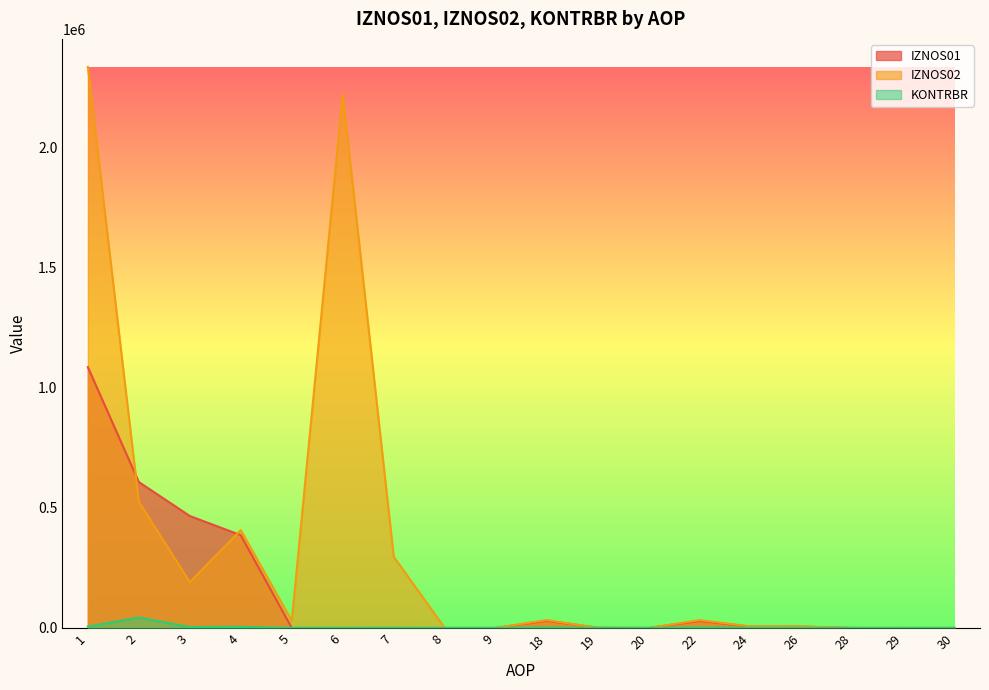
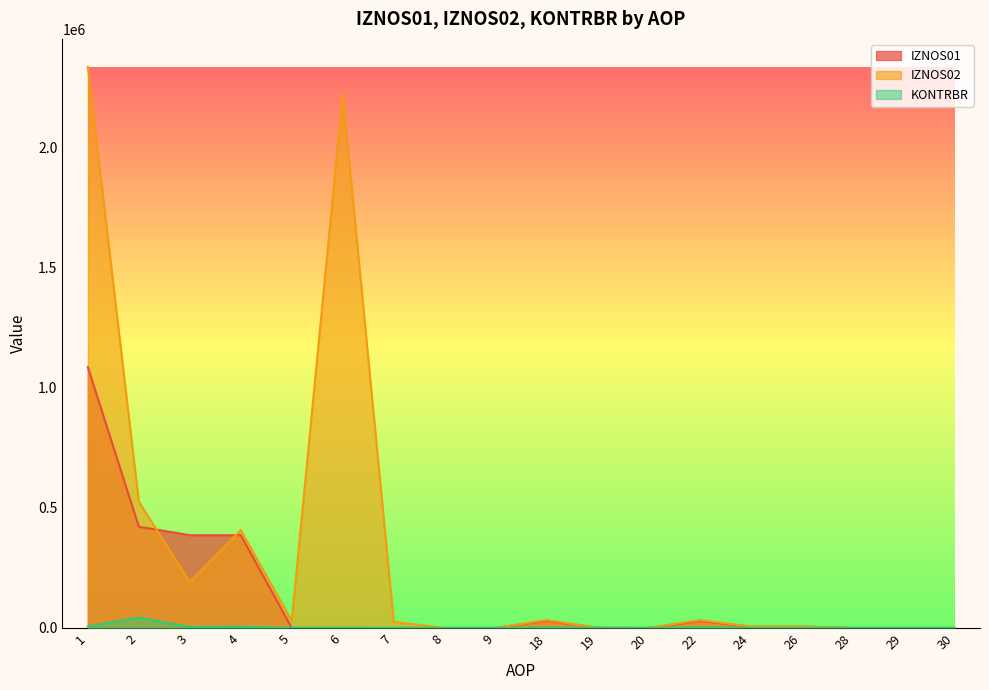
  {
    "IZNOS01": {
      "1": 1080000,
-     "2": 610000,
-     "3": 470000,
+     "2": 420000,
+     "3": 390000,
      "4": 390000
    },
    "IZNOS02": {
      "1": 2330000,
      "2": 520000,
      "3": 190000,
      "4": 410000,
      "5": 30000,
      "6": 2220000,
-     "7": 300000
+     "7": 30000
    },
    "KONTRBR": {
      "1": 10000,
      "2": 40000,
      "3": 0,
      "4": 0,
      "18": 0,
      "22": 0
    }
  }
